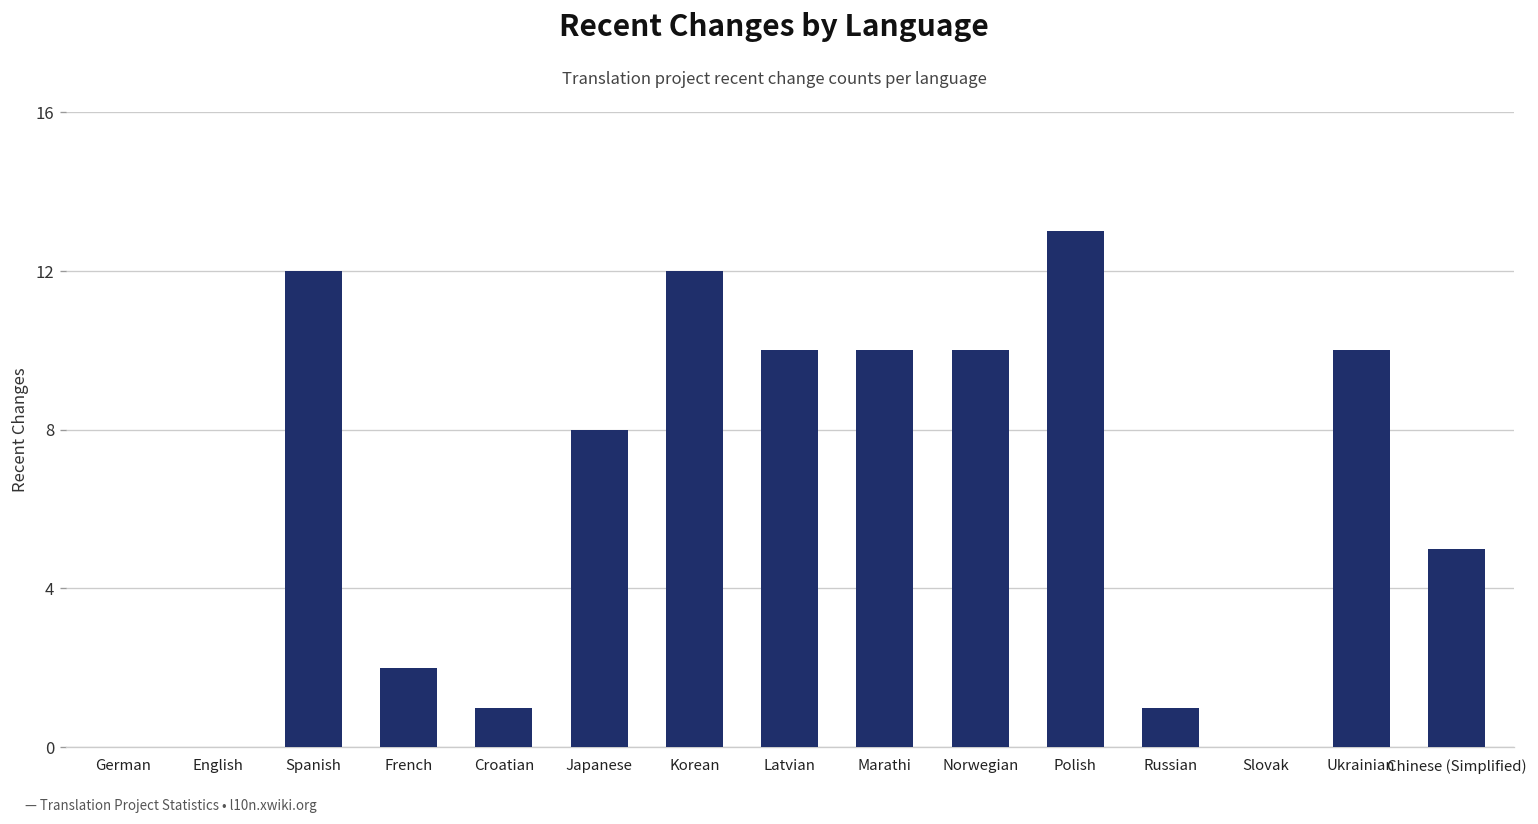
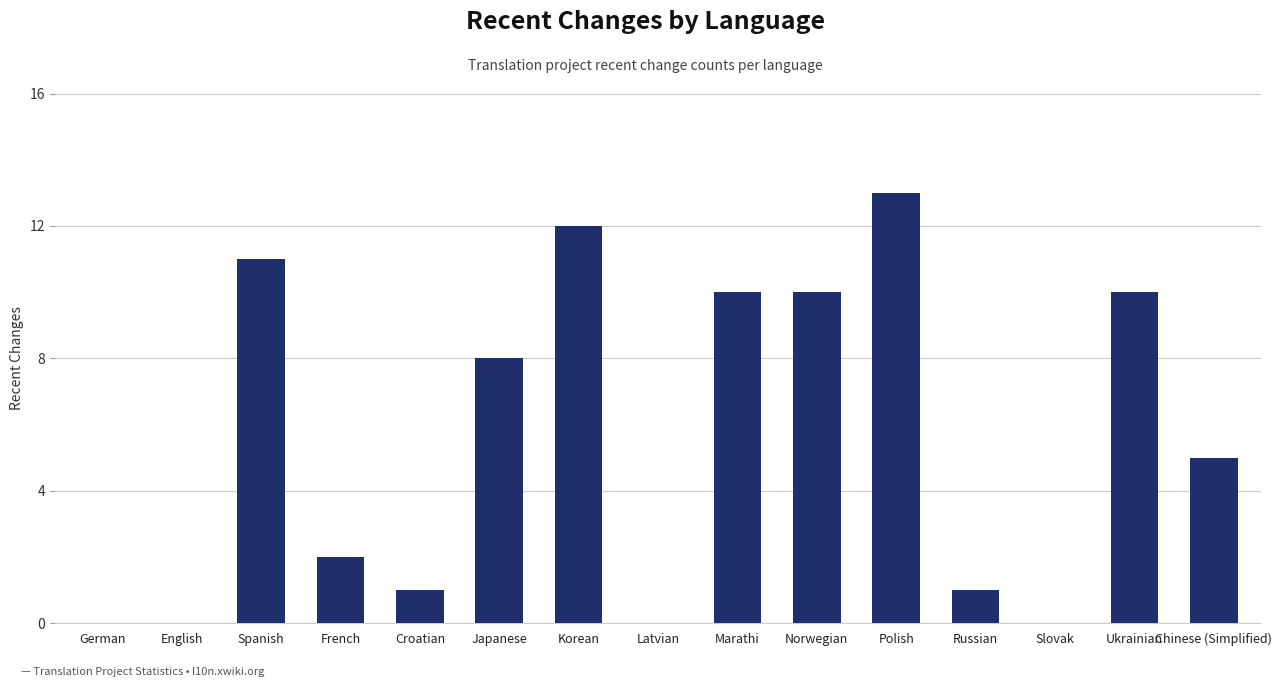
  {
    "German": 0,
    "English": 0,
-   "Spanish": 12,
+   "Spanish": 11,
    "French": 2,
    "Croatian": 1,
    "Japanese": 8,
    "Korean": 12,
-   "Latvian": 10,
+   "Latvian": 0,
    "Marathi": 10,
    "Norwegian": 10,
    "Polish": 13,
    "Russian": 1,
    "Slovak": 0,
    "Ukrainian": 10,
    "Chinese (Simplified)": 5
  }
